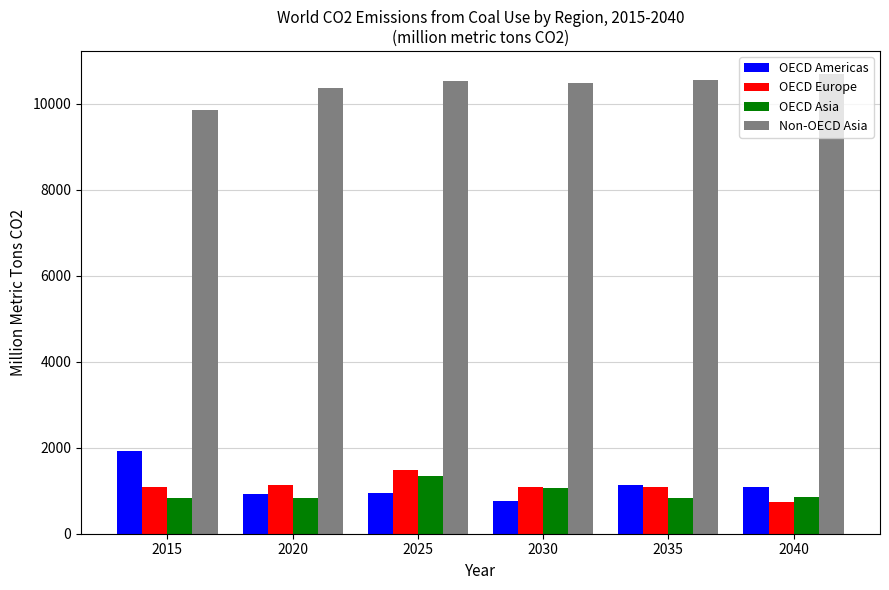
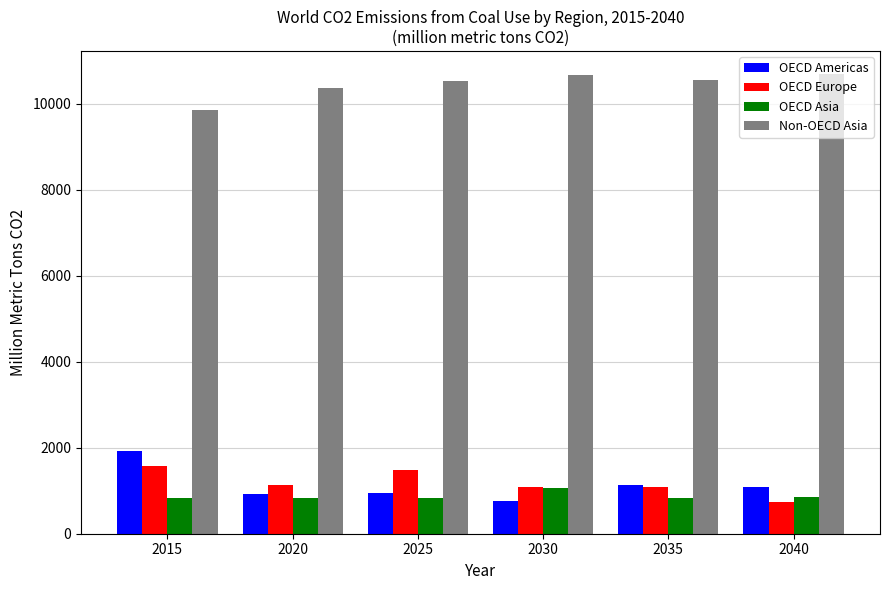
  {
    "OECD Americas": {
      "2015": 1900,
      "2020": 900,
      "2025": 1000,
      "2030": 800,
      "2035": 1100,
      "2040": 1100
    },
    "OECD Europe": {
-     "2015": 1100,
+     "2015": 1600,
      "2020": 1100,
      "2025": 1500,
      "2030": 1100,
      "2035": 1100,
      "2040": 700
    },
    "OECD Asia": {
      "2015": 800,
      "2020": 800,
-     "2025": 1300,
+     "2025": 800,
      "2030": 1100,
      "2035": 800,
      "2040": 800
    },
    "Non-OECD Asia": {
      "2015": 9800,
      "2020": 10400,
      "2025": 10500,
-     "2030": 10500,
+     "2030": 10700,
      "2035": 10500
    }
  }
